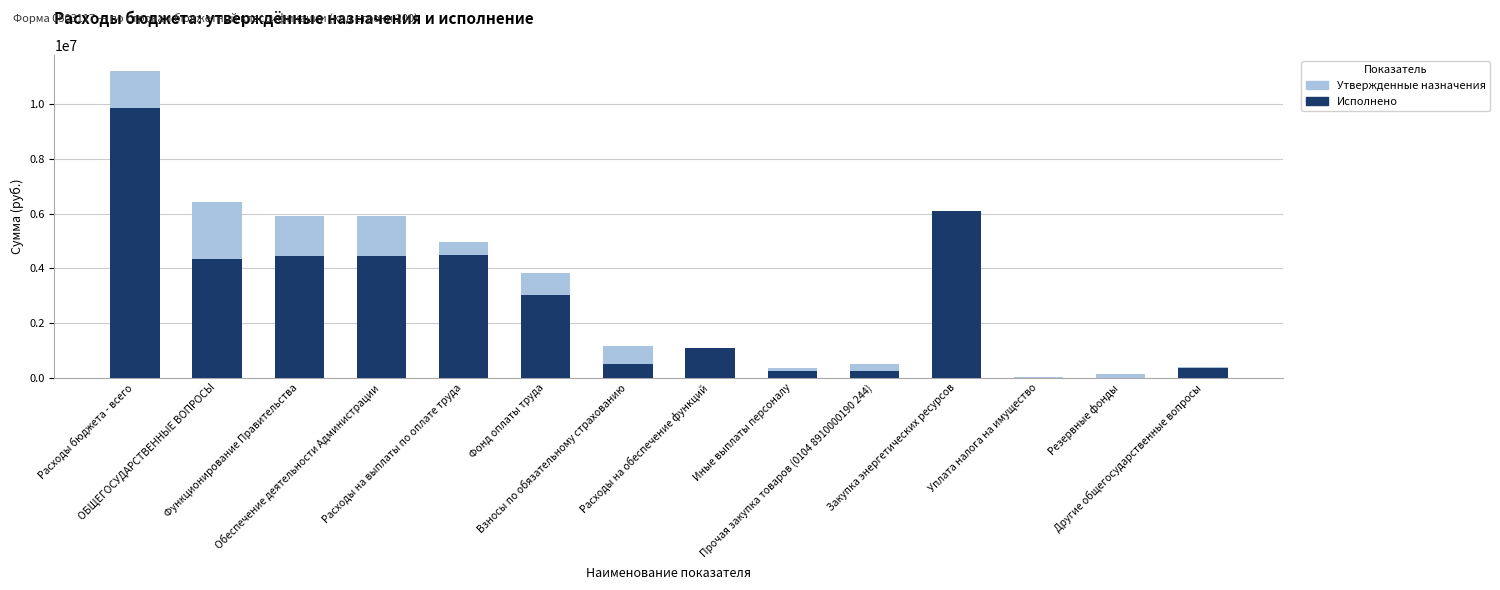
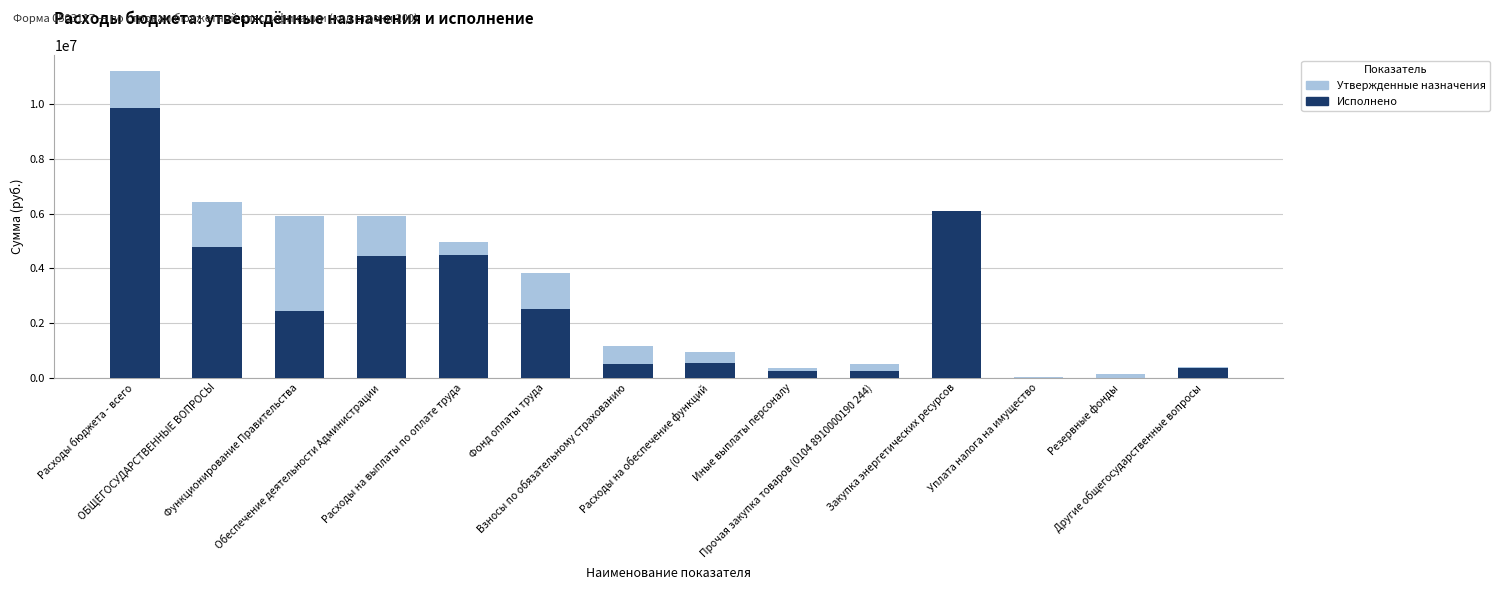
  {
    "Исполнено": {
-     "ОБЩЕГОСУДАРСТВЕННЫЕ ВОПРОСЫ": 4300000,
-     "Функционирование Правительства": 4400000,
-     "Фонд оплаты труда": 3000000,
-     "Расходы на обеспечение функций": 1100000,
+     "ОБЩЕГОСУДАРСТВЕННЫЕ ВОПРОСЫ": 4800000,
+     "Функционирование Правительства": 2400000,
+     "Фонд оплаты труда": 2500000,
+     "Расходы на обеспечение функций": 500000,
      "Закупка энергетических ресурсов": 6100000,
      "Уплата налога на имущество": 0,
      "Резервные фонды": 0,
      "Другие общегосударственные вопросы": 300000
    }
  }
